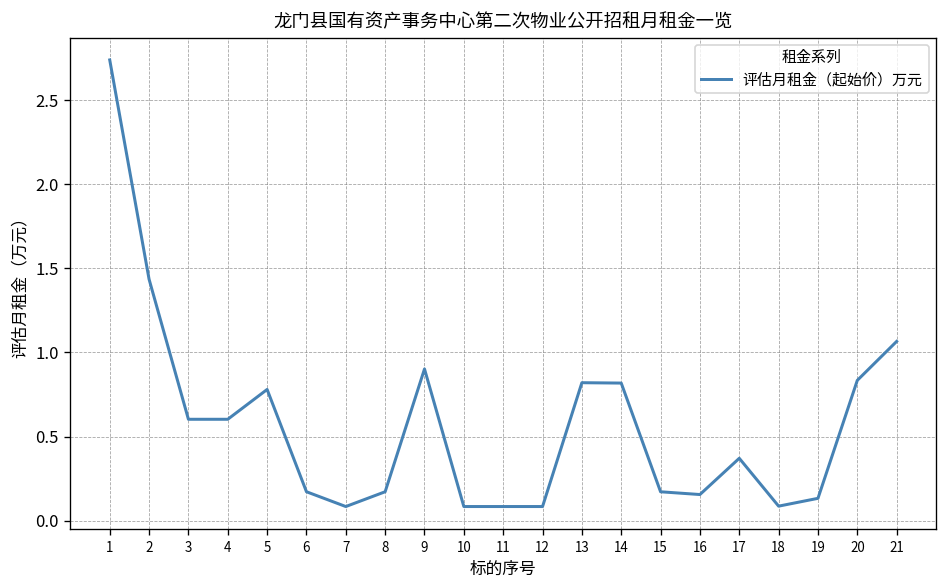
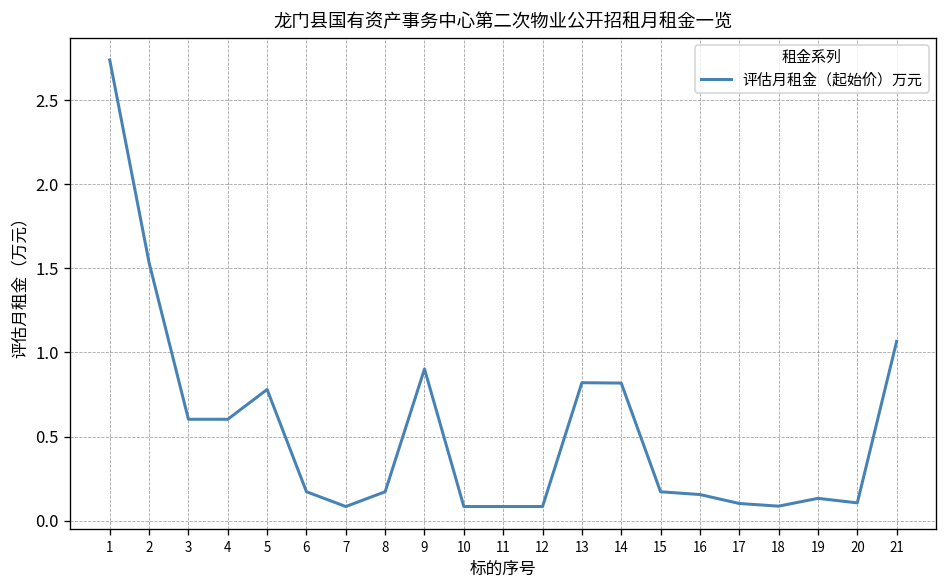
  {
    "1": 2.74,
-   "2": 1.44,
+   "2": 1.53,
    "3": 0.60,
    "4": 0.60,
    "5": 0.78,
    "6": 0.17,
    "7": 0.08,
    "8": 0.17,
    "9": 0.90,
    "10": 0.08,
    "11": 0.08,
    "12": 0.08,
    "13": 0.82,
    "14": 0.82,
    "15": 0.17,
    "16": 0.15,
-   "17": 0.37,
+   "17": 0.10,
    "18": 0.09,
    "19": 0.13,
-   "20": 0.83,
+   "20": 0.11,
    "21": 1.07
  }
